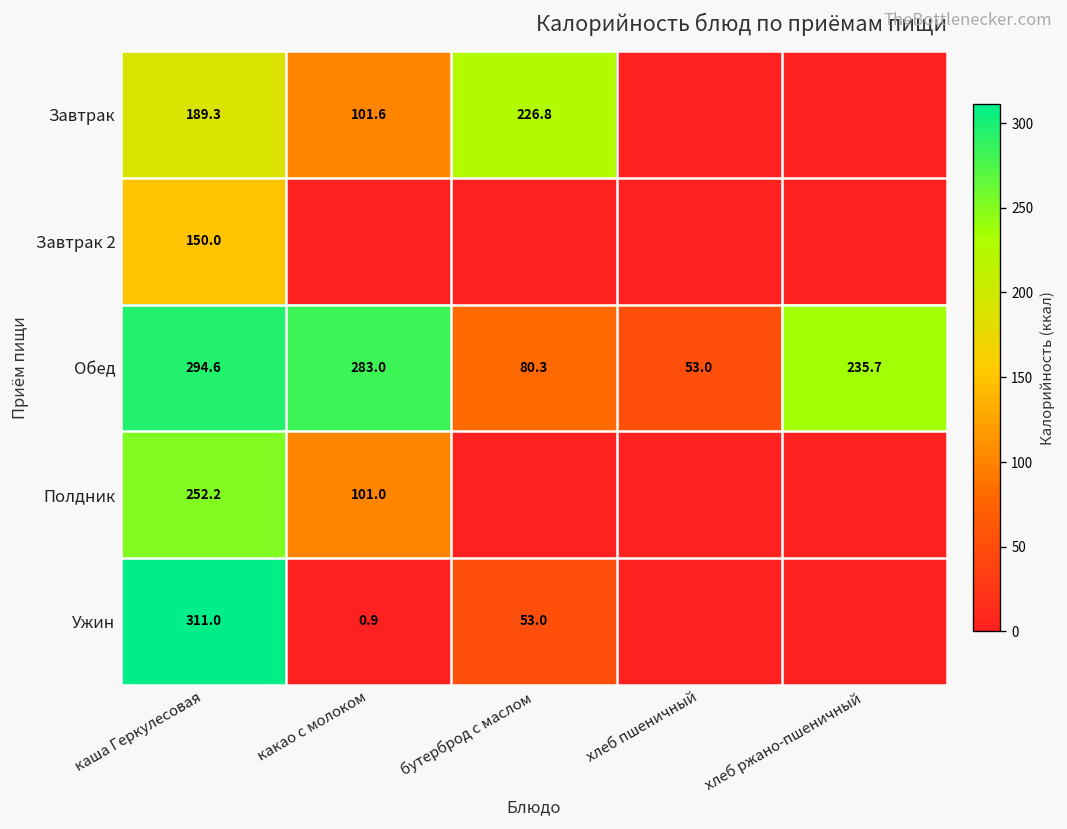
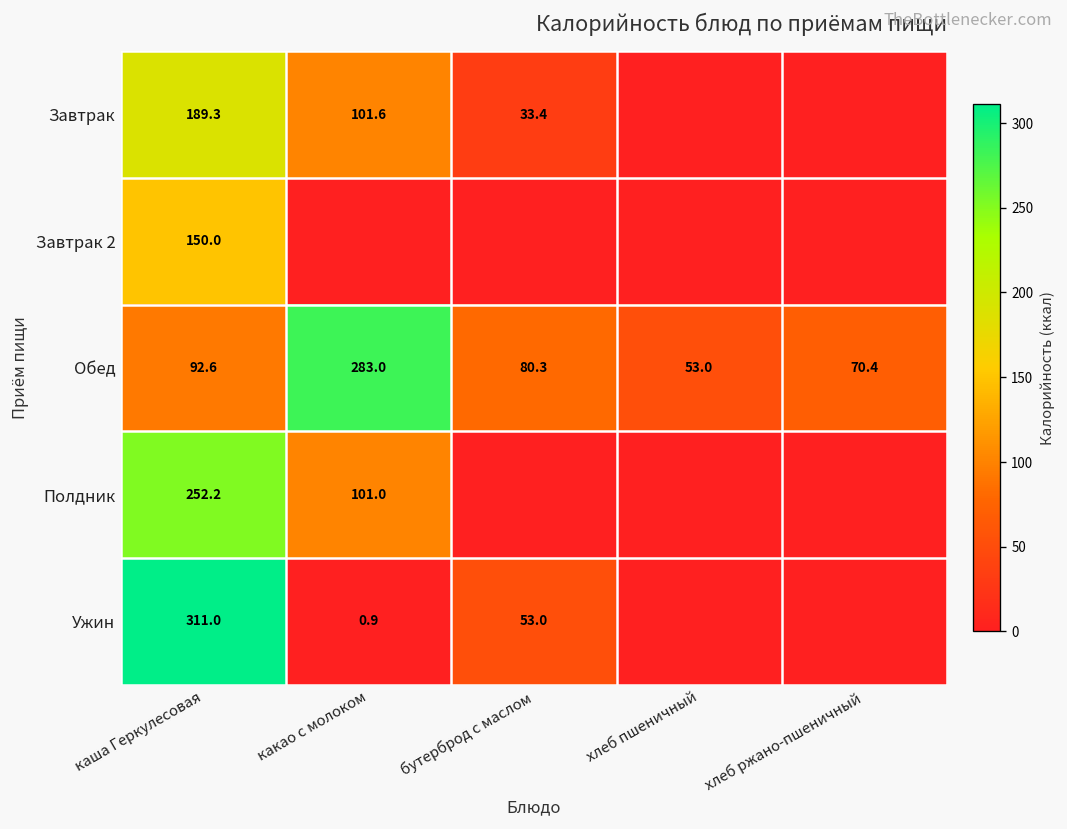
  {
    "Завтрак": {
      "каша Геркулесовая": 189.3,
      "какао с молоком": 101.6,
-     "бутерброд с маслом": 226.8
+     "бутерброд с маслом": 33.4
    },
    "Завтрак 2": {
      "каша Геркулесовая": 150.0
    },
    "Обед": {
-     "каша Геркулесовая": 294.6,
+     "каша Геркулесовая": 92.6,
      "какао с молоком": 283.0,
      "бутерброд с маслом": 80.3,
      "хлеб пшеничный": 53.0,
-     "хлеб ржано-пшеничный": 235.7
+     "хлеб ржано-пшеничный": 70.4
    },
    "Полдник": {
      "каша Геркулесовая": 252.2,
      "какао с молоком": 101.0
    },
    "Ужин": {
      "каша Геркулесовая": 311.0,
      "какао с молоком": 0.9,
      "бутерброд с маслом": 53.0
    }
  }
